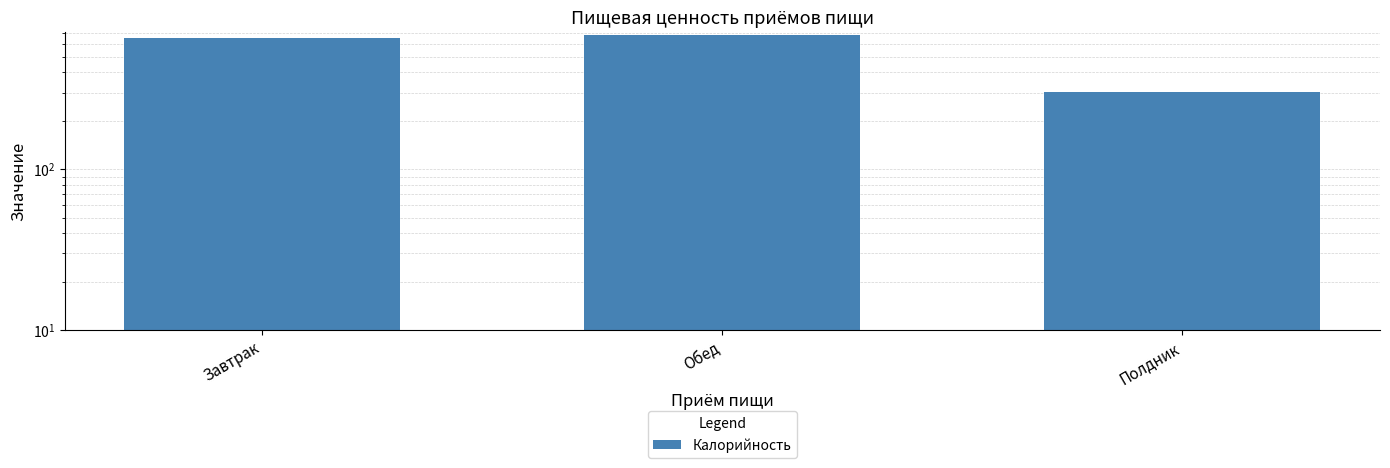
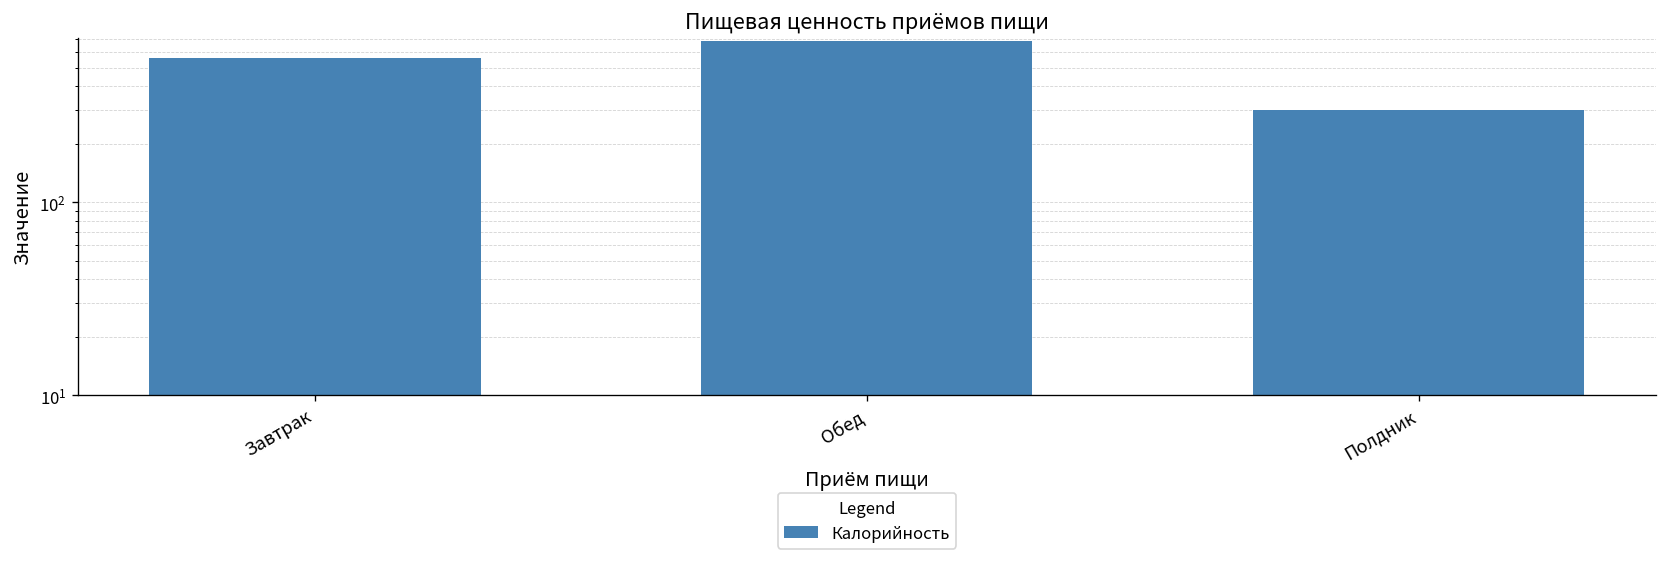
  {
-   "Завтрак": 660,
+   "Завтрак": 560,
    "Обед": 680,
    "Полдник": 300
  }
